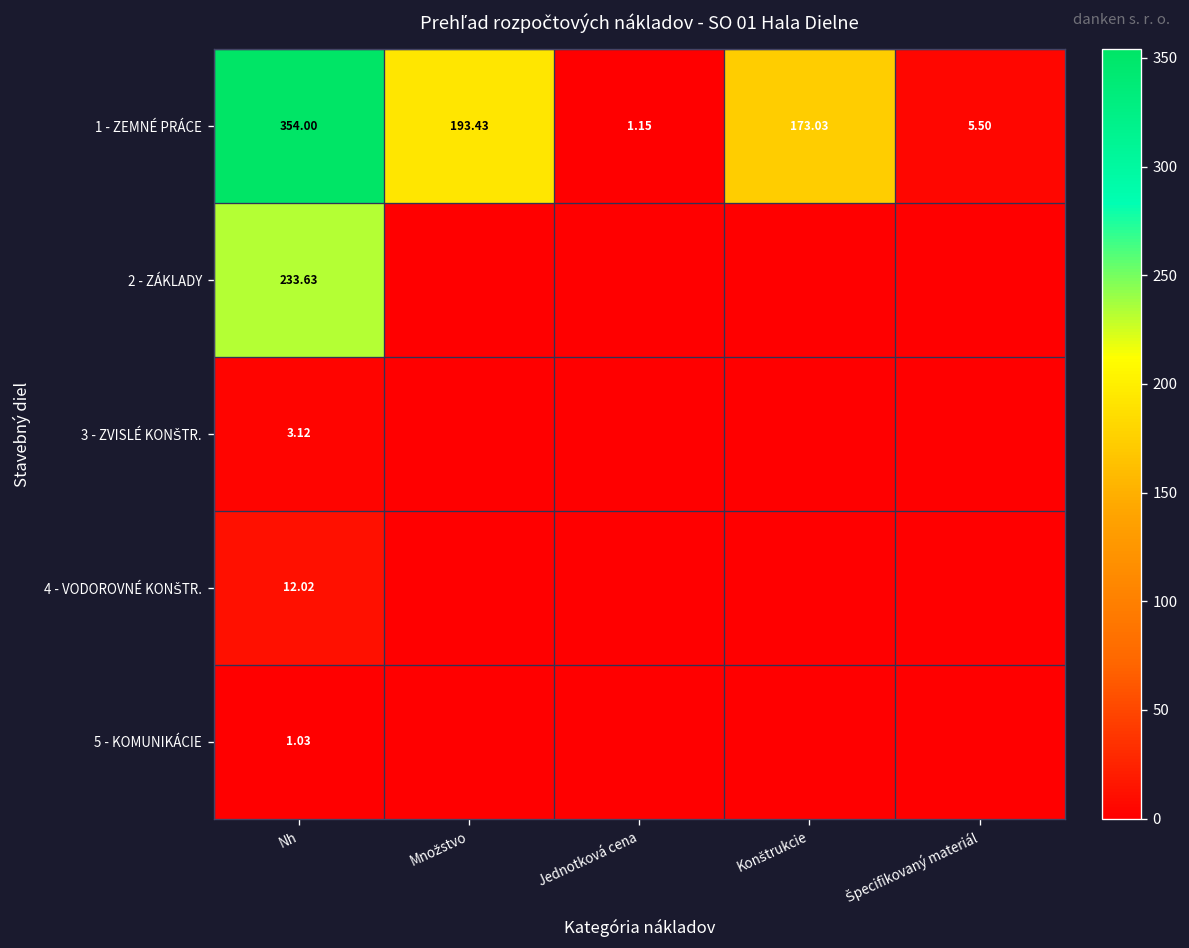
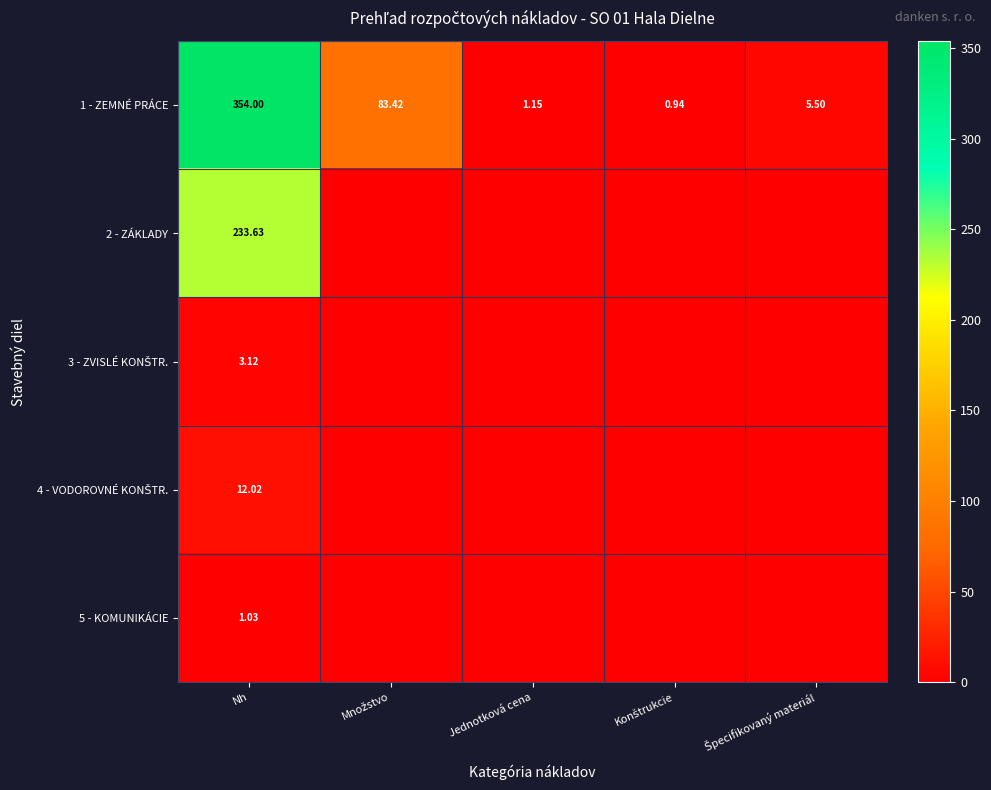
  {
    "1 - ZEMNÉ PRÁCE": {
      "Nh": 354.00,
-     "Množstvo": 193.43,
+     "Množstvo": 83.42,
      "Jednotková cena": 1.15,
-     "Konštrukcie": 173.03,
+     "Konštrukcie": 0.94,
      "Špecifikovaný materiál": 5.50
    },
    "2 - ZÁKLADY": {
      "Nh": 233.63
    },
    "3 - ZVISLÉ KONŠTR.": {
      "Nh": 3.12
    },
    "4 - VODOROVNÉ KONŠTR.": {
      "Nh": 12.02
    },
    "5 - KOMUNIKÁCIE": {
      "Nh": 1.03
    }
  }
